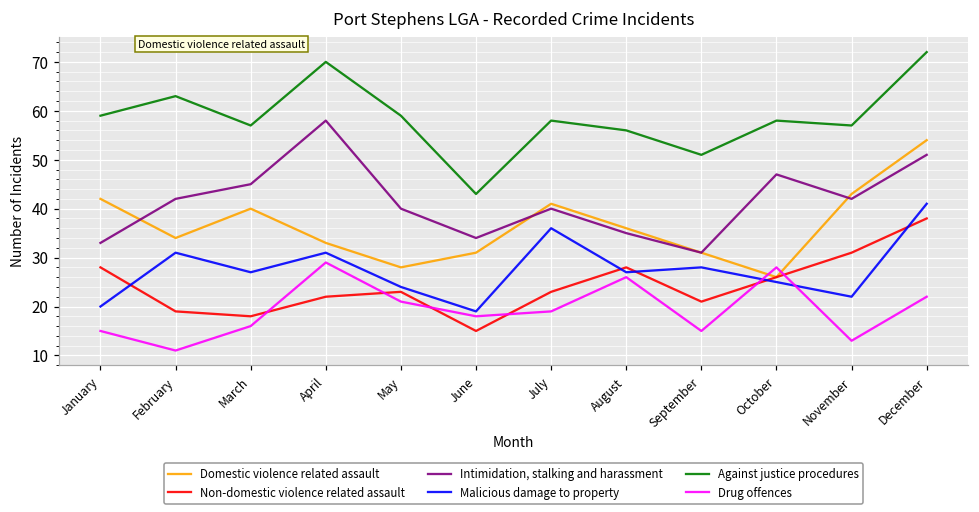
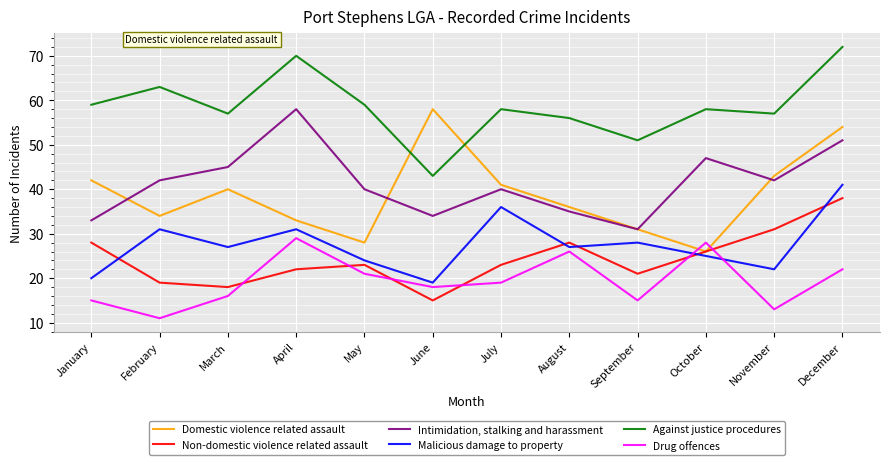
  {
    "Domestic violence related assault": {
      "January": 42,
      "February": 34,
      "March": 40,
      "April": 33,
      "May": 28,
-     "June": 31,
+     "June": 58,
      "July": 41,
      "August": 36,
      "November": 43,
      "December": 54
    },
    "Non-domestic violence related assault": {
      "January": 28,
      "February": 19,
      "March": 18,
      "April": 22,
      "May": 23,
      "June": 15,
      "July": 23,
      "August": 28,
      "September": 21,
      "November": 31,
      "December": 38
    },
    "Intimidation, stalking and harassment": {
      "January": 33,
      "February": 42,
      "March": 45,
      "April": 58,
      "May": 40,
      "June": 34,
      "July": 40,
      "August": 35,
      "October": 47,
      "November": 42,
      "December": 51
    },
    "Malicious damage to property": {
      "January": 20,
      "February": 31,
      "March": 27,
      "April": 31,
      "May": 24,
      "June": 19,
      "July": 36,
      "August": 27,
      "September": 28,
      "October": 25,
      "November": 22,
      "December": 41
    },
    "Against justice procedures": {
      "January": 59,
      "February": 63,
      "March": 57,
      "April": 70,
      "May": 59,
      "June": 43,
      "July": 58,
      "August": 56,
      "September": 51,
      "October": 58,
      "November": 57,
      "December": 72
    },
    "Drug offences": {
      "January": 15,
      "February": 11,
      "March": 16,
      "April": 29,
      "May": 21,
      "June": 18,
      "July": 19,
      "August": 26,
      "September": 15,
      "October": 28,
      "November": 13,
      "December": 22
    }
  }
